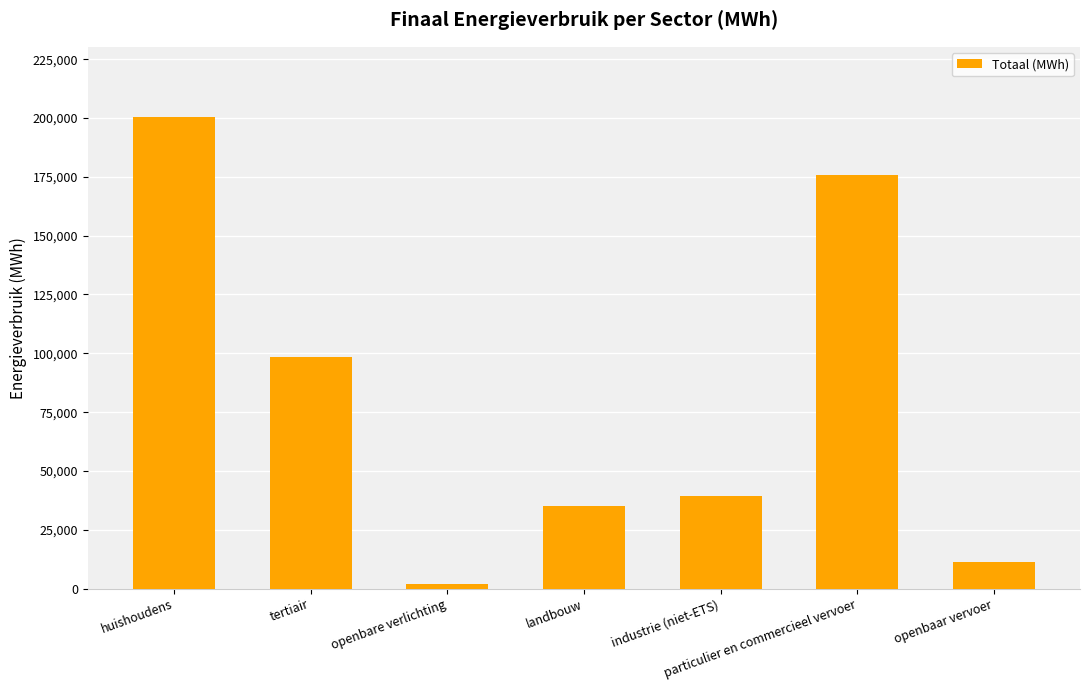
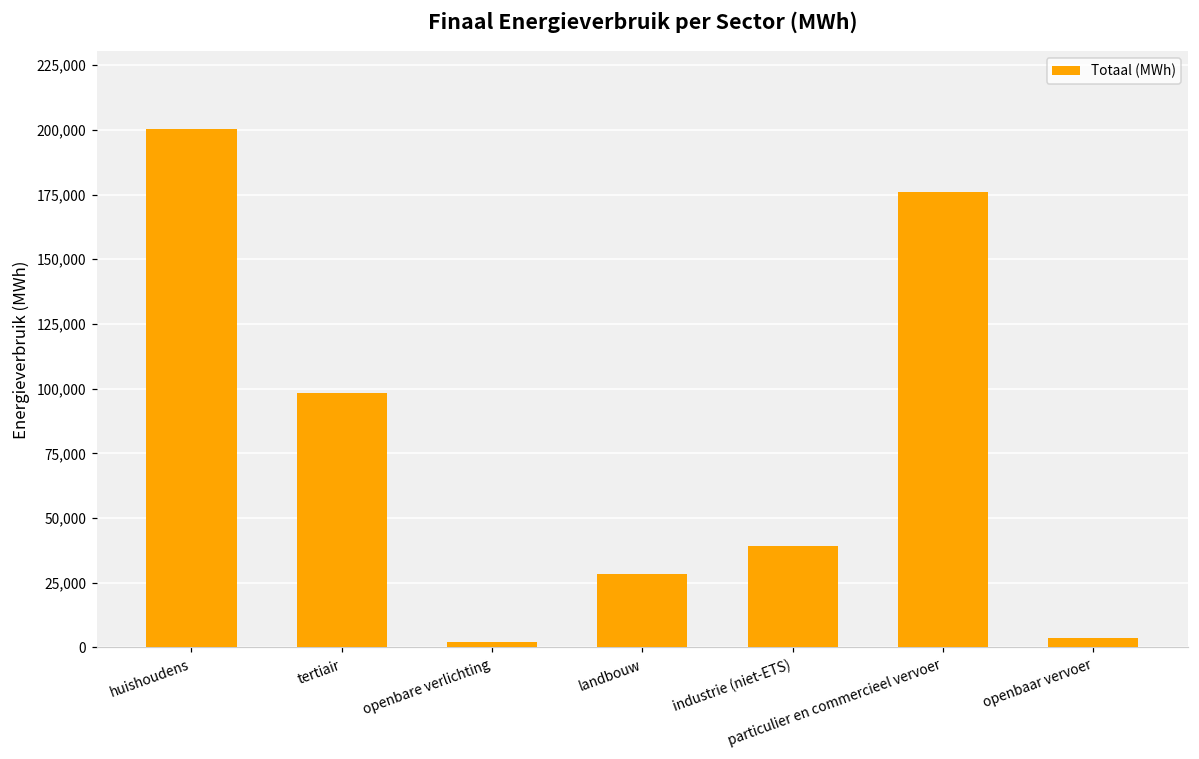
  {
    "huishoudens": "200,000",
    "tertiair": "98,000",
    "openbare verlichting": "2,000",
-   "landbouw": "35,000",
+   "landbouw": "28,000",
    "industrie (niet-ETS)": "39,000",
    "particulier en commercieel vervoer": "176,000",
-   "openbaar vervoer": "11,000"
+   "openbaar vervoer": "3,000"
  }
